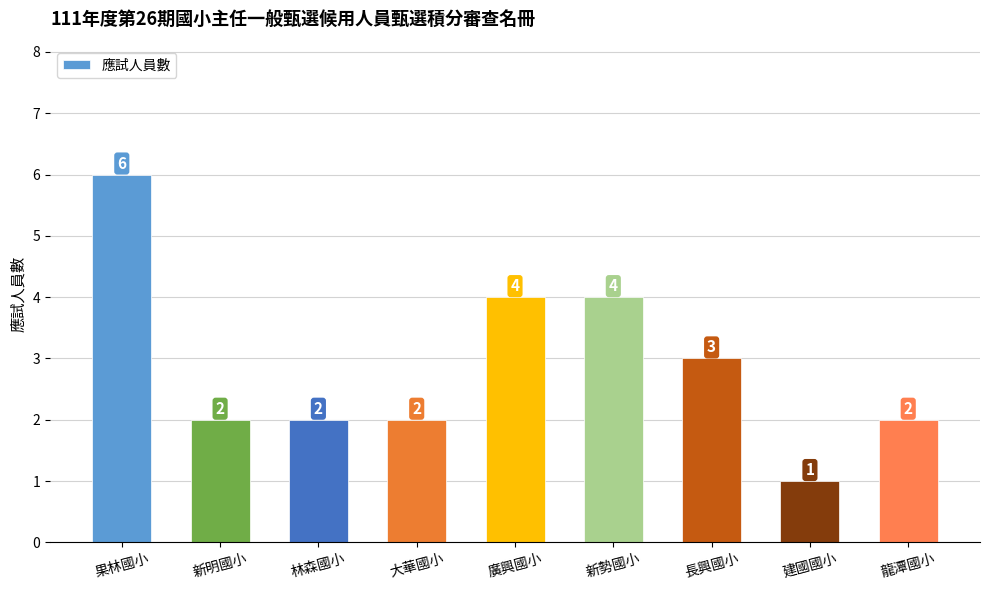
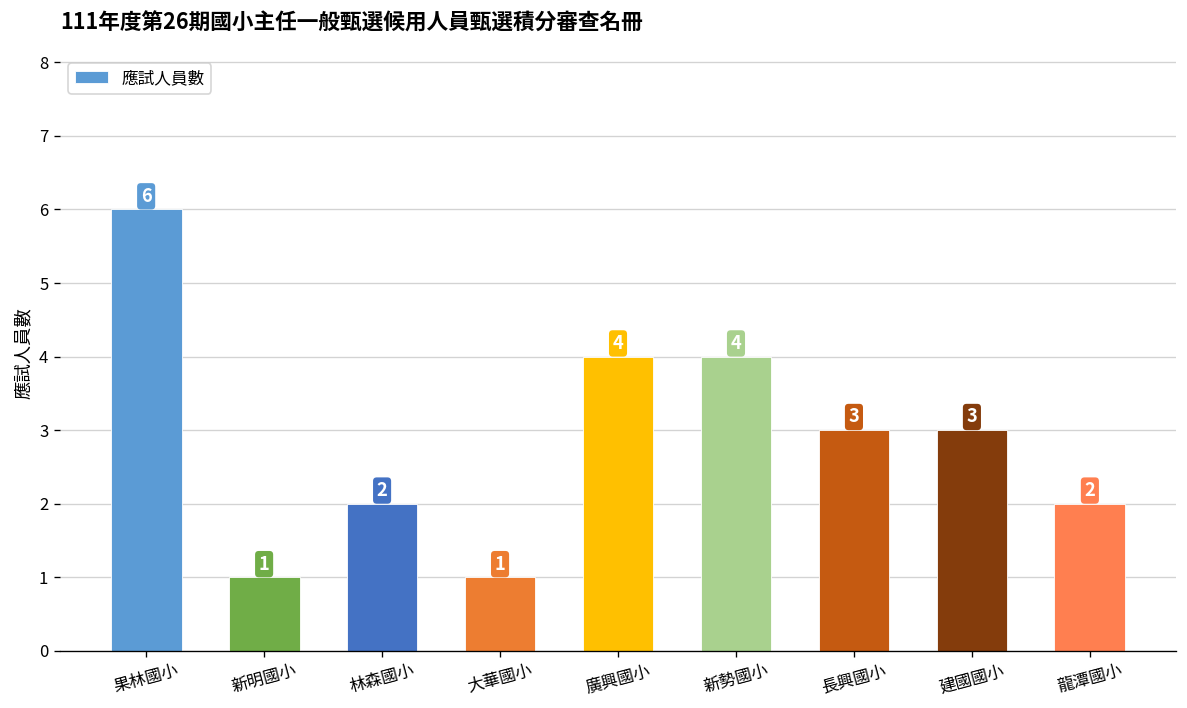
  {
-   "新明國小": 2,
-   "大華國小": 2,
-   "建國國小": 1
+   "新明國小": 1,
+   "大華國小": 1,
+   "建國國小": 3
  }
